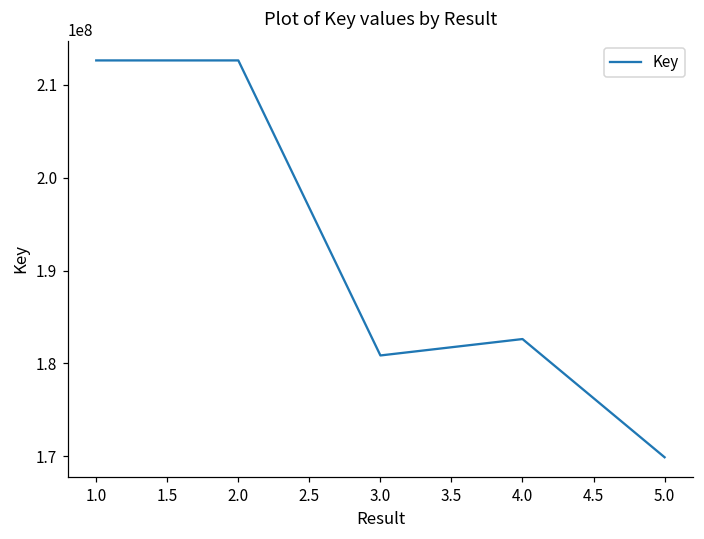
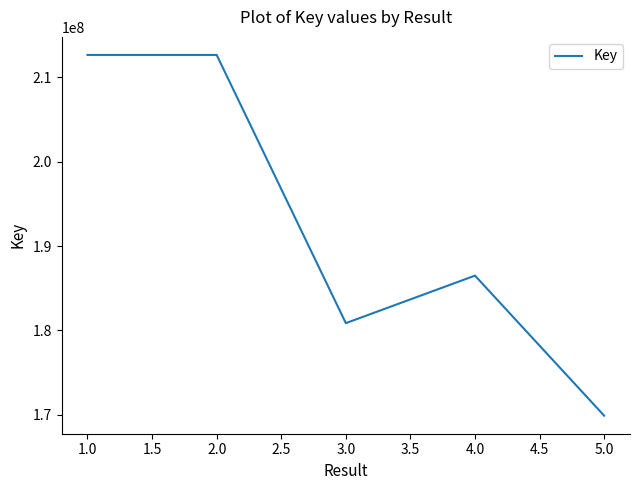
  {
    "1.0": 213000000,
    "2.0": 213000000,
    "3.0": 181000000,
-   "4.0": 183000000,
+   "4.0": 186000000,
    "5.0": 170000000
  }
